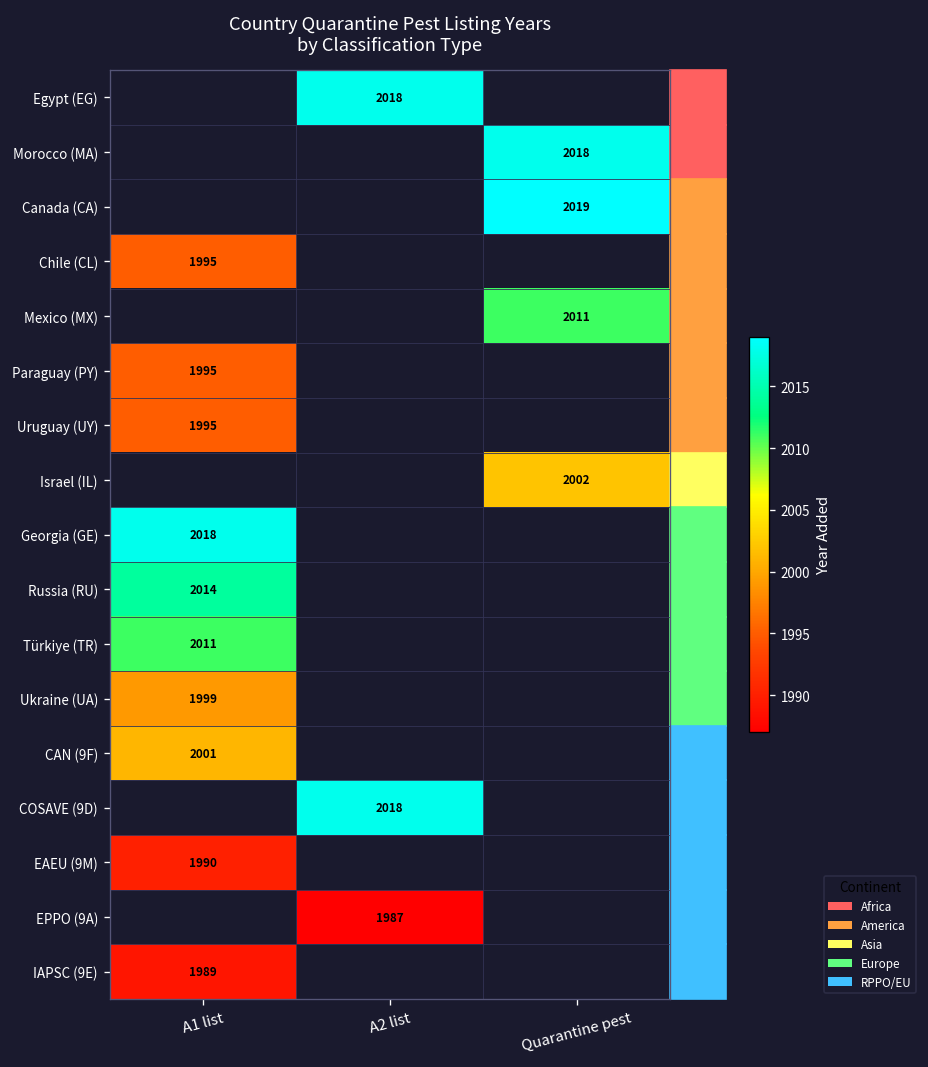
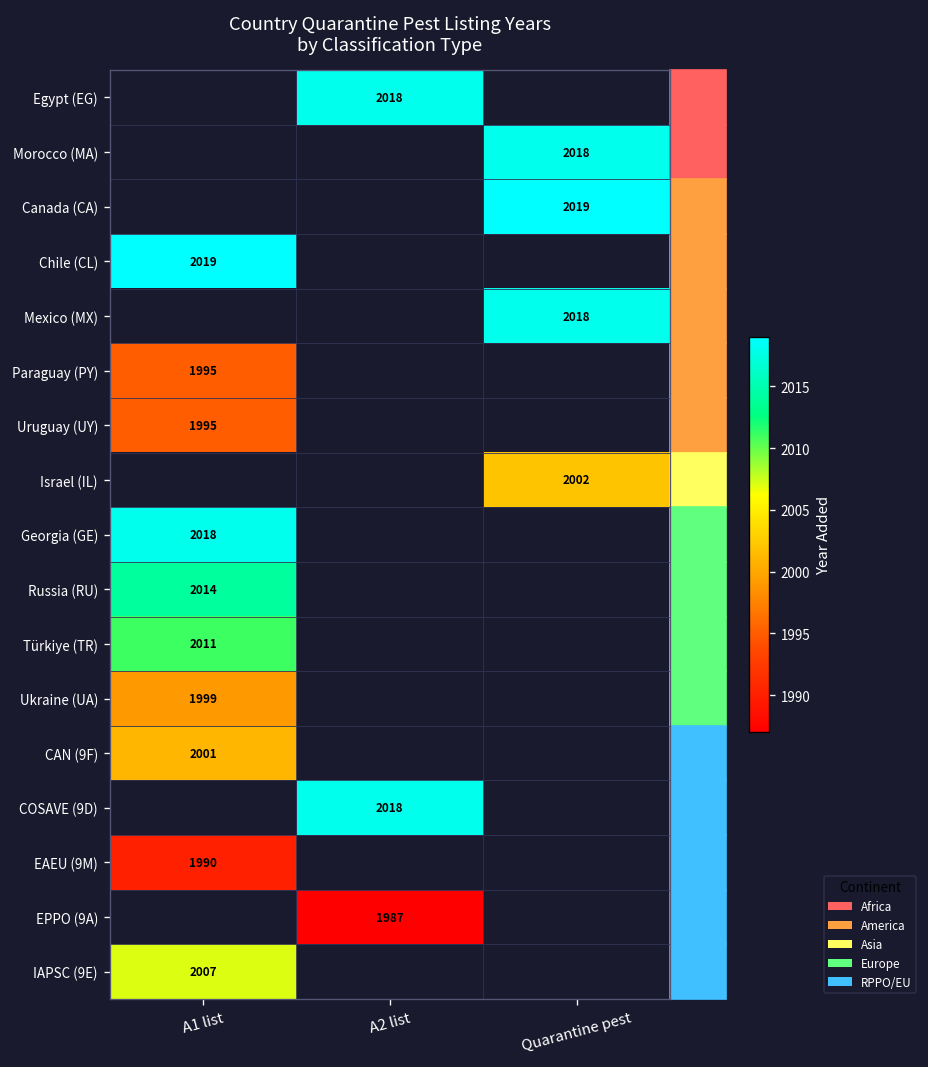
  {
    "Egypt (EG)": {
      "A2 list": 2018
    },
    "Morocco (MA)": {
      "Quarantine pest": 2018
    },
    "Canada (CA)": {
      "Quarantine pest": 2019
    },
    "Chile (CL)": {
-     "A1 list": 1995
+     "A1 list": 2019
    },
    "Mexico (MX)": {
-     "Quarantine pest": 2011
+     "Quarantine pest": 2018
    },
    "Paraguay (PY)": {
      "A1 list": 1995
    },
    "Uruguay (UY)": {
      "A1 list": 1995
    },
    "Israel (IL)": {
      "Quarantine pest": 2002
    },
    "Georgia (GE)": {
      "A1 list": 2018
    },
    "Russia (RU)": {
      "A1 list": 2014
    },
    "Türkiye (TR)": {
      "A1 list": 2011
    },
    "Ukraine (UA)": {
      "A1 list": 1999
    },
    "CAN (9F)": {
      "A1 list": 2001
    },
    "COSAVE (9D)": {
      "A2 list": 2018
    },
    "EAEU (9M)": {
      "A1 list": 1990
    },
    "EPPO (9A)": {
      "A2 list": 1987
    },
    "IAPSC (9E)": {
-     "A1 list": 1989
+     "A1 list": 2007
    }
  }
